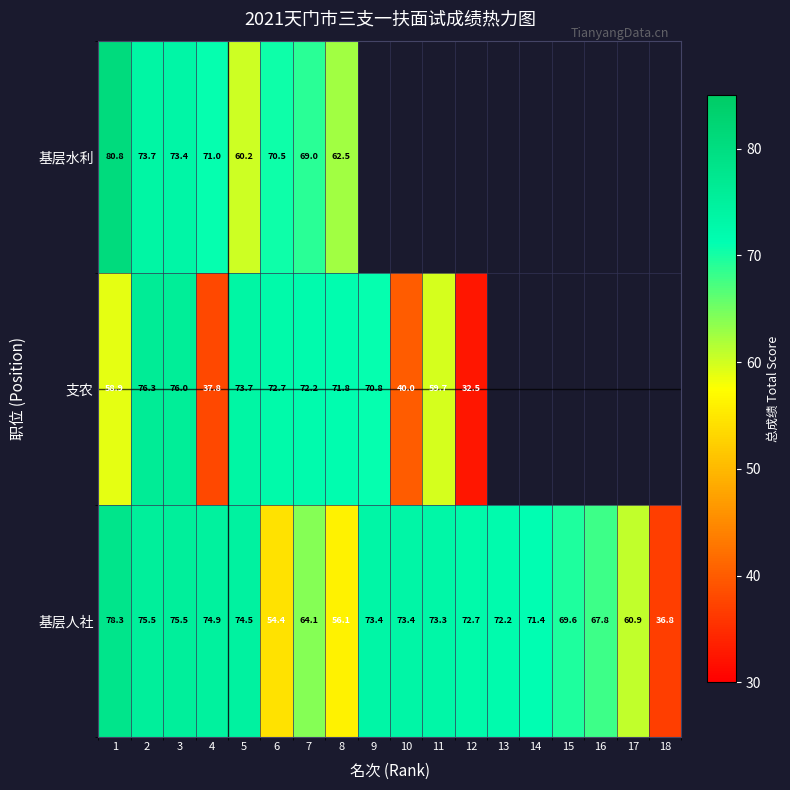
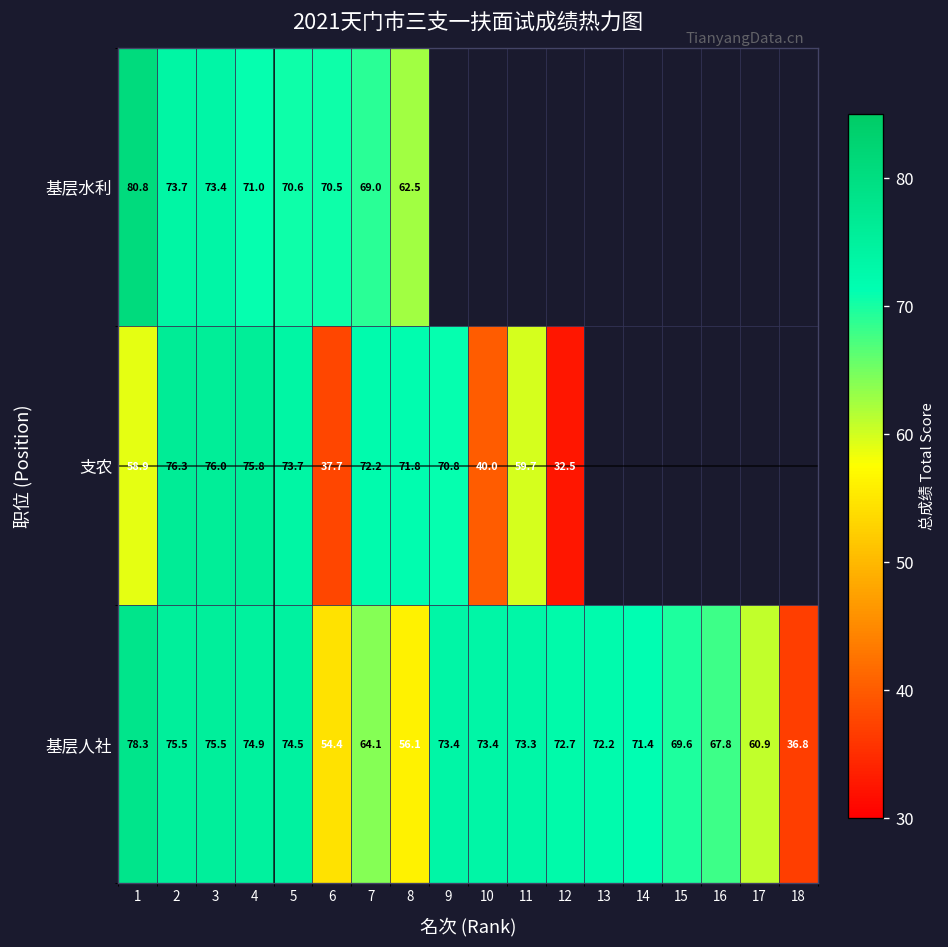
  {
    "基层水利": {
      "1": 80.8,
      "2": 73.7,
      "3": 73.4,
      "4": 71.0,
-     "5": 60.2,
+     "5": 70.6,
      "6": 70.5,
      "7": 69.0,
      "8": 62.5
    },
    "支农": {
      "1": 58.9,
      "2": 76.3,
      "3": 76.0,
-     "4": 37.8,
+     "4": 75.8,
      "5": 73.7,
-     "6": 72.7,
+     "6": 37.7,
      "7": 72.2,
      "8": 71.8,
      "9": 70.8,
      "10": 40.0,
      "11": 59.7,
      "12": 32.5
    },
    "基层人社": {
      "1": 78.3,
      "2": 75.5,
      "3": 75.5,
      "4": 74.9,
      "5": 74.5,
      "6": 54.4,
      "7": 64.1,
      "8": 56.1,
      "9": 73.4,
      "10": 73.4,
      "11": 73.3,
      "12": 72.7,
      "13": 72.2,
      "14": 71.4,
      "15": 69.6,
      "16": 67.8,
      "17": 60.9,
      "18": 36.8
    }
  }
